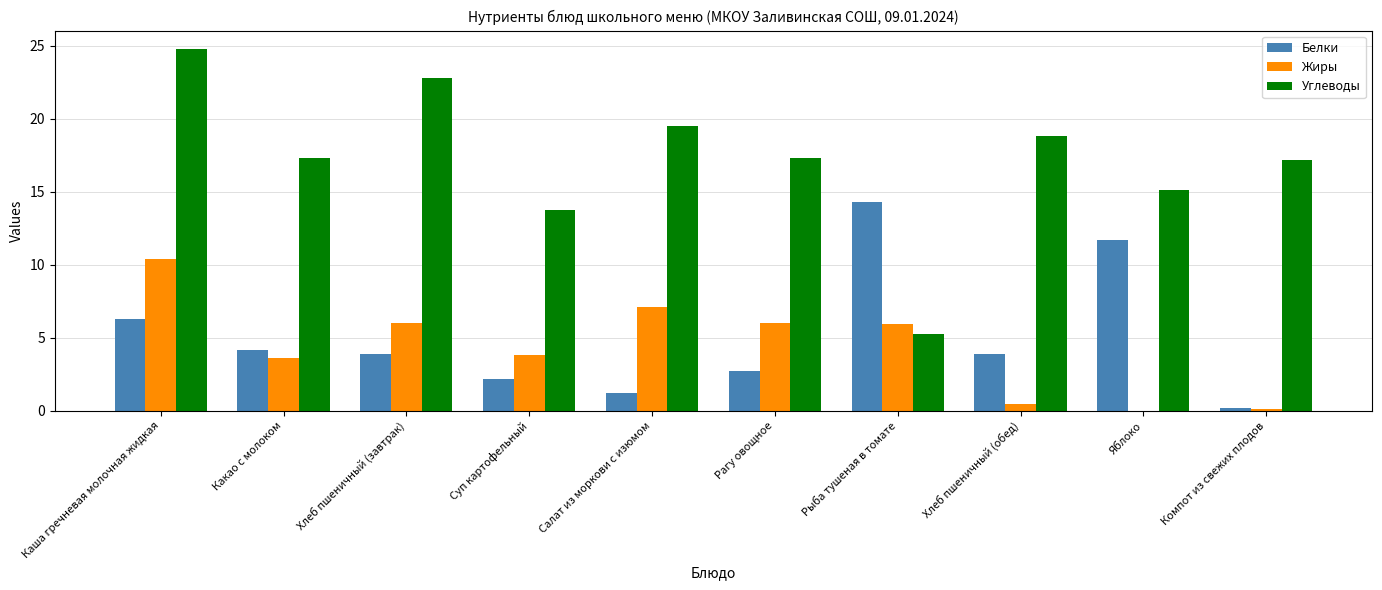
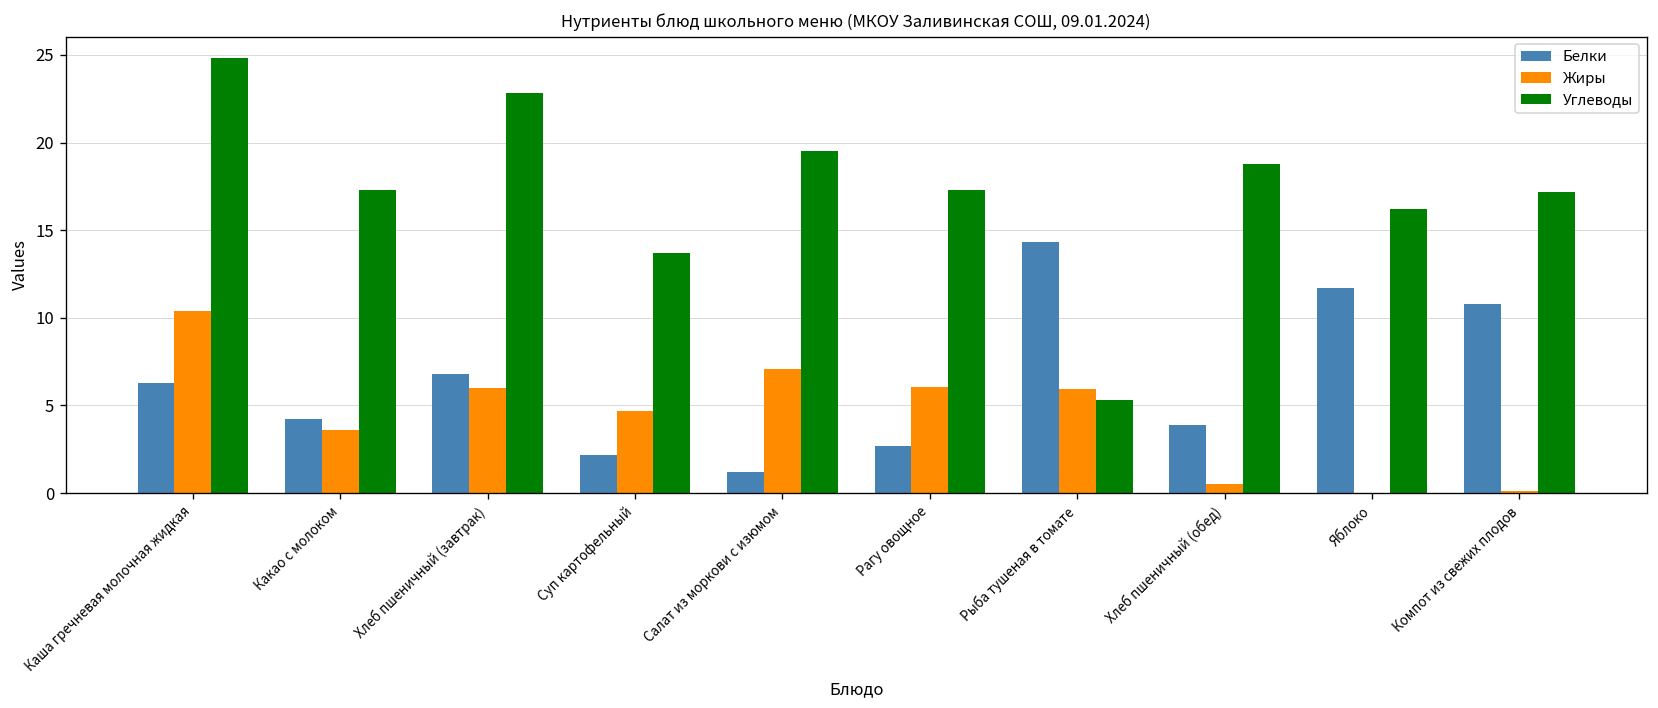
  {
    "Белки": {
      "Каша гречневая молочная жидкая": 6.3,
      "Какао с молоком": 4.2,
-     "Хлеб пшеничный (завтрак)": 3.9,
+     "Хлеб пшеничный (завтрак)": 6.8,
      "Суп картофельный": 2.2,
      "Салат из моркови с изюмом": 1.2,
      "Рагу овощное": 2.7,
      "Рыба тушеная в томате": 14.3,
      "Хлеб пшеничный (обед)": 3.9,
      "Яблоко": 11.7,
-     "Компот из свежих плодов": 0.2
+     "Компот из свежих плодов": 10.8
    },
    "Жиры": {
      "Каша гречневая молочная жидкая": 10.4,
      "Какао с молоком": 3.6,
      "Хлеб пшеничный (завтрак)": 6.0,
-     "Суп картофельный": 3.8,
+     "Суп картофельный": 4.7,
      "Салат из моркови с изюмом": 7.1,
      "Рагу овощное": 6.0,
      "Рыба тушеная в томате": 5.9,
      "Хлеб пшеничный (обед)": 0.5,
      "Яблоко": 0.0
    },
    "Углеводы": {
      "Каша гречневая молочная жидкая": 24.8,
      "Какао с молоком": 17.3,
      "Хлеб пшеничный (завтрак)": 22.8,
      "Суп картофельный": 13.7,
      "Салат из моркови с изюмом": 19.5,
      "Рагу овощное": 17.3,
      "Рыба тушеная в томате": 5.3,
      "Хлеб пшеничный (обед)": 18.8,
-     "Яблоко": 15.1,
+     "Яблоко": 16.2,
      "Компот из свежих плодов": 17.2
    }
  }
